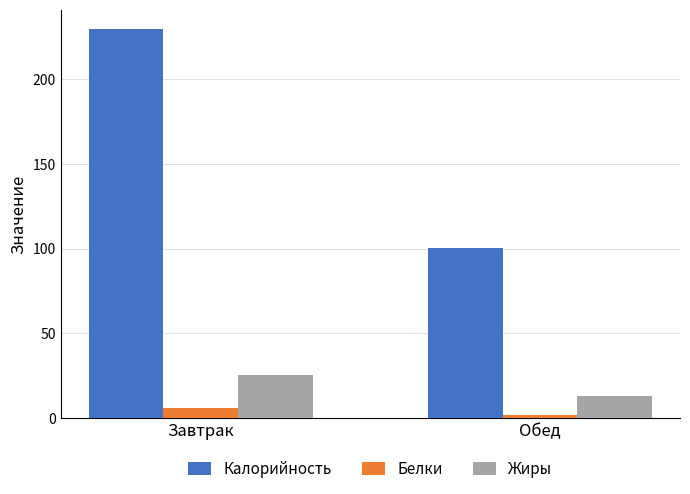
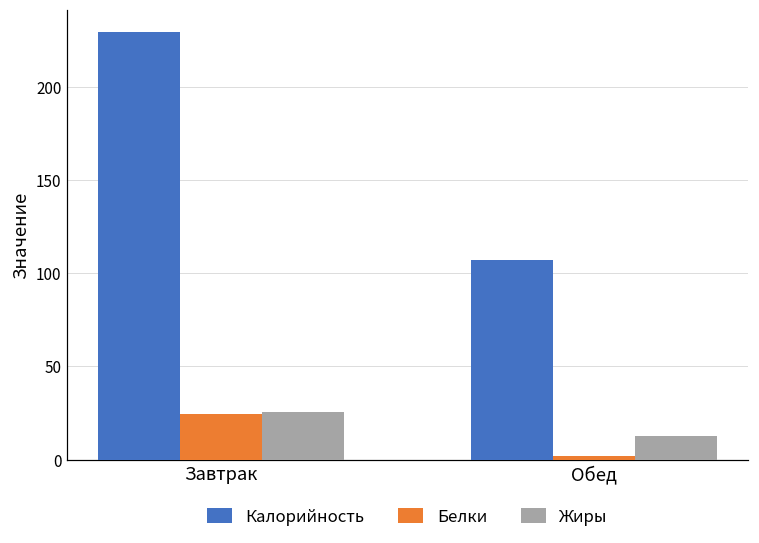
  {
    "Калорийность": {
      "Завтрак": 229,
-     "Обед": 100
+     "Обед": 107
    },
    "Белки": {
-     "Завтрак": 6,
+     "Завтрак": 25,
      "Обед": 2
    },
    "Жиры": {
      "Завтрак": 25,
      "Обед": 13
    }
  }
